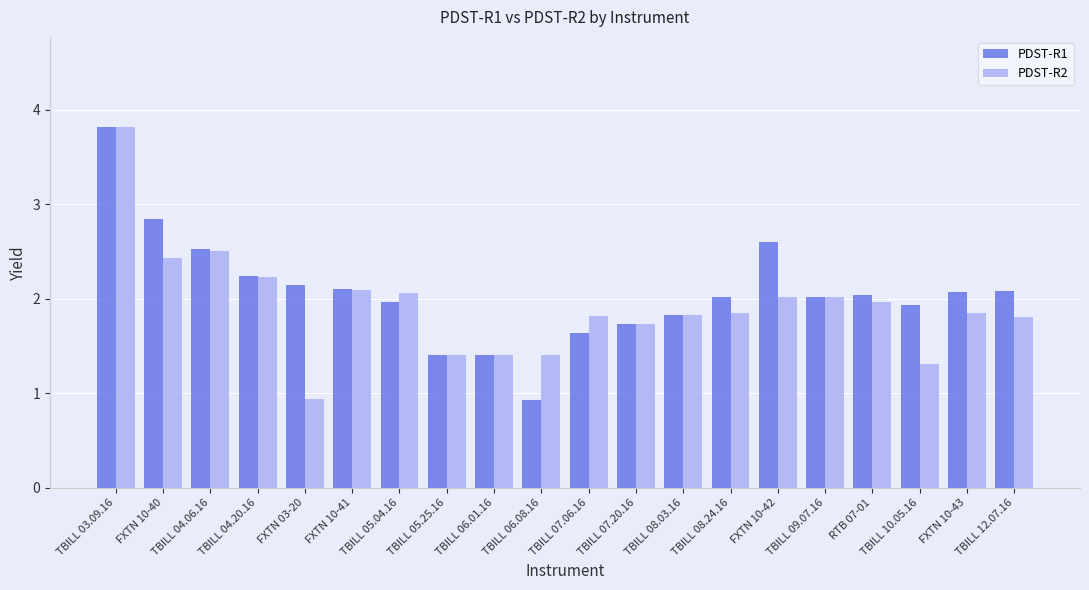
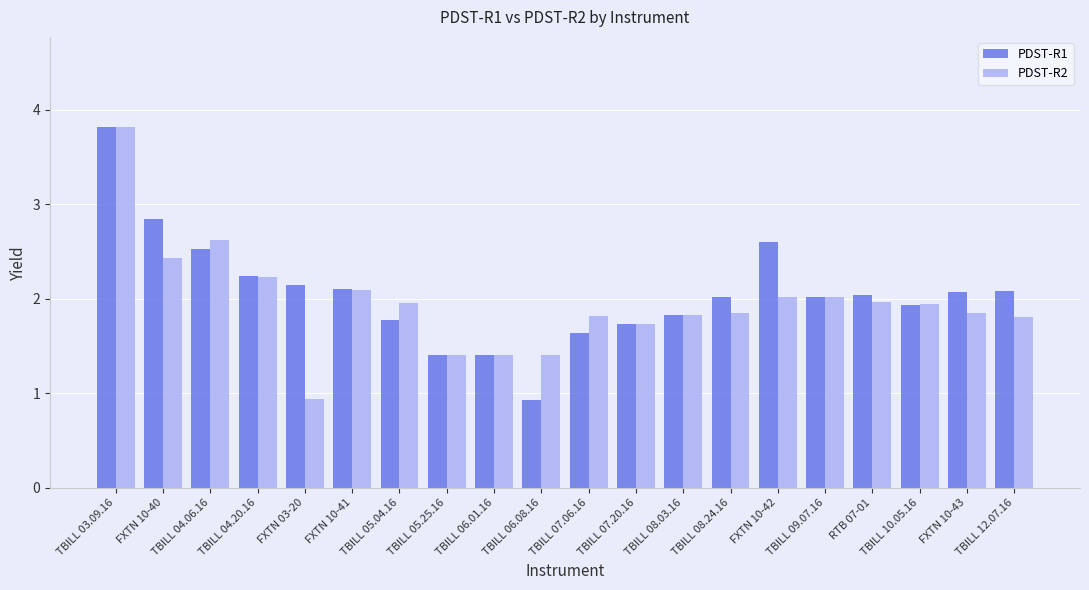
  {
    "PDST-R1": {
      "TBILL 03.09.16": 3.8,
      "FXTN 10-40": 2.8,
      "TBILL 04.06.16": 2.5,
      "TBILL 04.20.16": 2.2,
      "FXTN 03-20": 2.1,
      "FXTN 10-41": 2.1,
-     "TBILL 05.04.16": 2.0,
+     "TBILL 05.04.16": 1.8,
      "TBILL 05.25.16": 1.4,
      "TBILL 06.01.16": 1.4,
      "TBILL 06.08.16": 0.9,
      "TBILL 07.06.16": 1.6,
      "TBILL 07.20.16": 1.7,
      "TBILL 08.03.16": 1.8,
      "TBILL 08.24.16": 2.0,
      "FXTN 10-42": 2.6,
      "TBILL 09.07.16": 2.0,
      "RTB 07-01": 2.0,
      "TBILL 10.05.16": 1.9,
      "FXTN 10-43": 2.1,
      "TBILL 12.07.16": 2.1
    },
    "PDST-R2": {
      "TBILL 03.09.16": 3.8,
      "FXTN 10-40": 2.4,
-     "TBILL 04.06.16": 2.5,
+     "TBILL 04.06.16": 2.6,
      "TBILL 04.20.16": 2.2,
      "FXTN 03-20": 0.9,
      "FXTN 10-41": 2.1,
-     "TBILL 05.04.16": 2.1,
+     "TBILL 05.04.16": 2.0,
      "TBILL 05.25.16": 1.4,
      "TBILL 06.01.16": 1.4,
      "TBILL 06.08.16": 1.4,
      "TBILL 07.06.16": 1.8,
      "TBILL 07.20.16": 1.7,
      "TBILL 08.03.16": 1.8,
      "TBILL 08.24.16": 1.8,
      "FXTN 10-42": 2.0,
      "TBILL 09.07.16": 2.0,
      "RTB 07-01": 2.0,
-     "TBILL 10.05.16": 1.3,
+     "TBILL 10.05.16": 1.9,
      "FXTN 10-43": 1.9,
      "TBILL 12.07.16": 1.8
    }
  }
